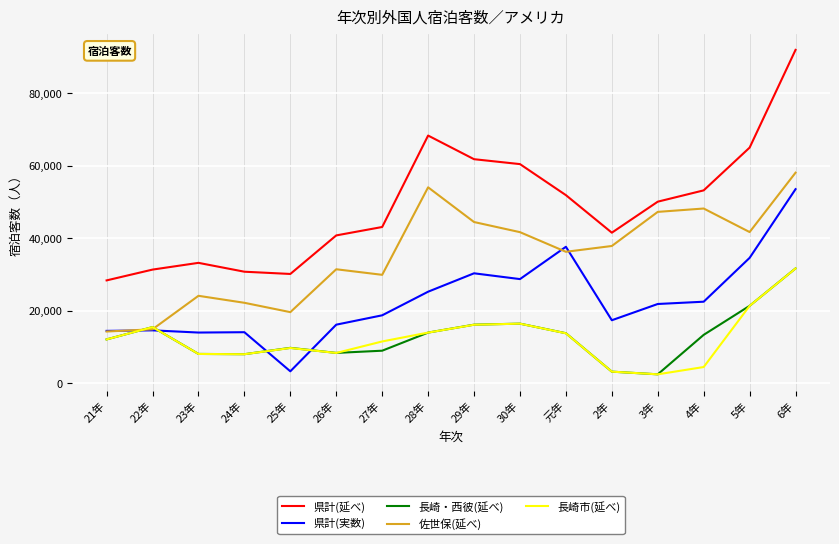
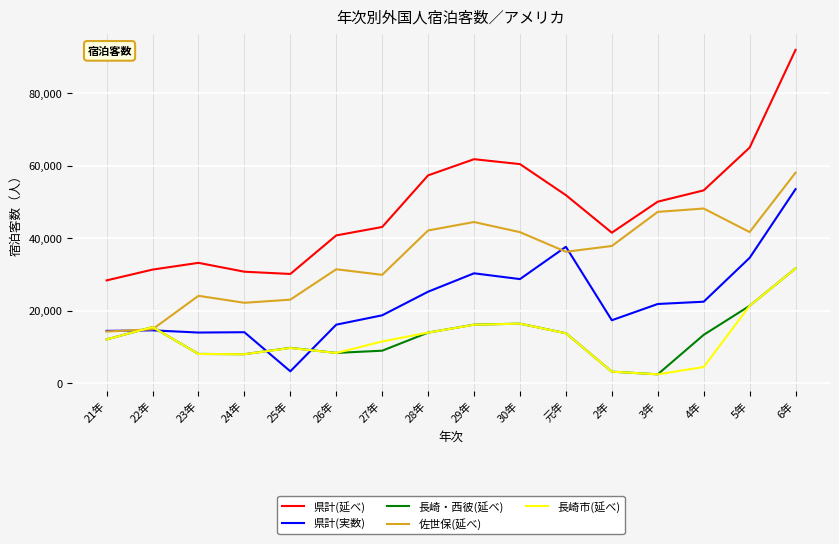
  {
    "県計(延べ)": {
      "21年": "28,000",
      "22年": "31,000",
      "23年": "33,000",
      "24年": "31,000",
      "25年": "30,000",
      "26年": "41,000",
      "27年": "43,000",
-     "28年": "68,000",
+     "28年": "57,000",
      "29年": "62,000",
      "30年": "61,000",
      "元年": "52,000",
      "2年": "42,000",
      "3年": "50,000",
      "4年": "53,000",
      "5年": "65,000",
      "6年": "92,000"
    },
    "県計(実数)": {
      "23年": "14,000",
      "24年": "14,000",
      "25年": "3,000",
      "26年": "16,000",
      "27年": "19,000",
      "28年": "25,000",
      "29年": "30,000",
      "30年": "29,000",
      "元年": "38,000",
      "2年": "17,000",
      "3年": "22,000",
      "4年": "23,000",
      "5年": "35,000",
      "6年": "54,000"
    },
    "長崎・西彼(延べ)": {
      "27年": "9,000",
      "4年": "13,000"
    },
    "佐世保(延べ)": {
      "23年": "24,000",
      "24年": "22,000",
-     "25年": "20,000",
+     "25年": "23,000",
      "26年": "32,000",
      "27年": "30,000",
-     "28年": "54,000",
+     "28年": "42,000",
      "29年": "45,000",
      "30年": "42,000",
      "元年": "36,000",
      "2年": "38,000",
      "3年": "47,000",
      "4年": "48,000",
      "5年": "42,000",
      "6年": "58,000"
    },
    "長崎市(延べ)": {
      "27年": "12,000",
      "4年": "5,000"
    }
  }
